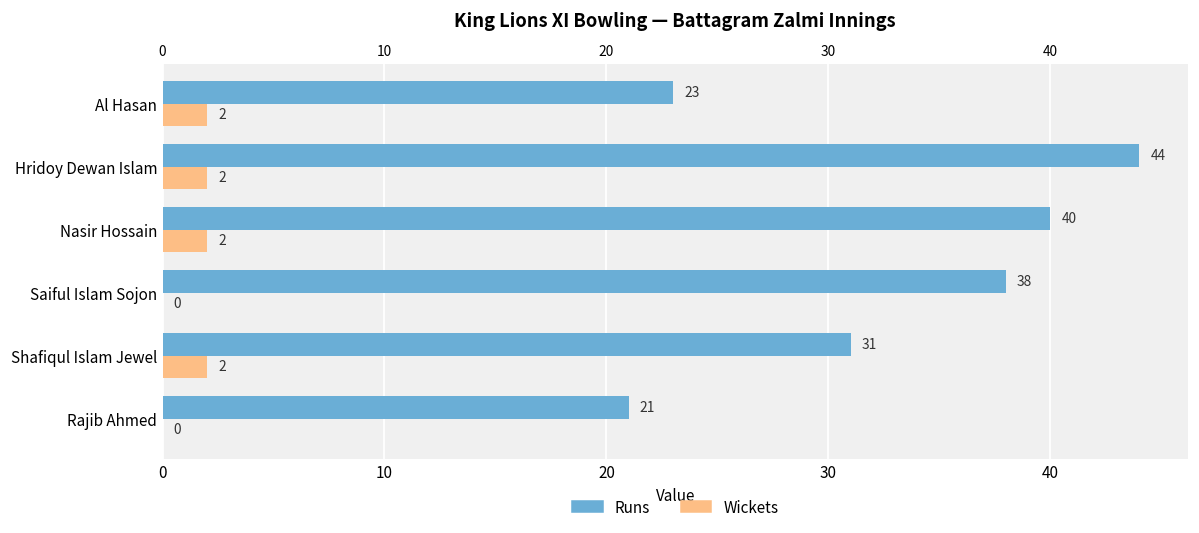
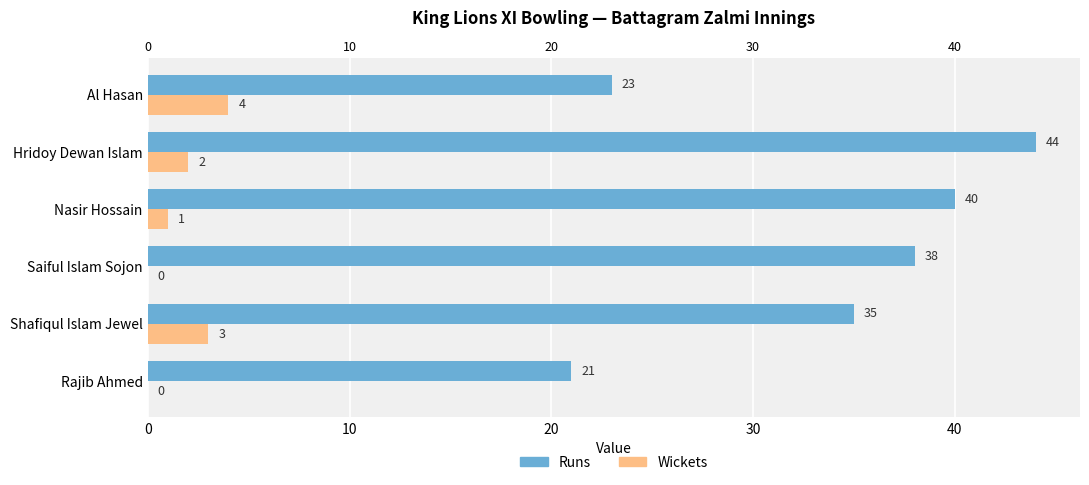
  {
    "Runs": {
      "Al Hasan": 23,
      "Hridoy Dewan Islam": 44,
      "Nasir Hossain": 40,
      "Saiful Islam Sojon": 38,
-     "Shafiqul Islam Jewel": 31,
+     "Shafiqul Islam Jewel": 35,
      "Rajib Ahmed": 21
    },
    "Wickets": {
-     "Al Hasan": 2,
+     "Al Hasan": 4,
      "Hridoy Dewan Islam": 2,
-     "Nasir Hossain": 2,
+     "Nasir Hossain": 1,
      "Saiful Islam Sojon": 0,
-     "Shafiqul Islam Jewel": 2,
+     "Shafiqul Islam Jewel": 3,
      "Rajib Ahmed": 0
    }
  }
